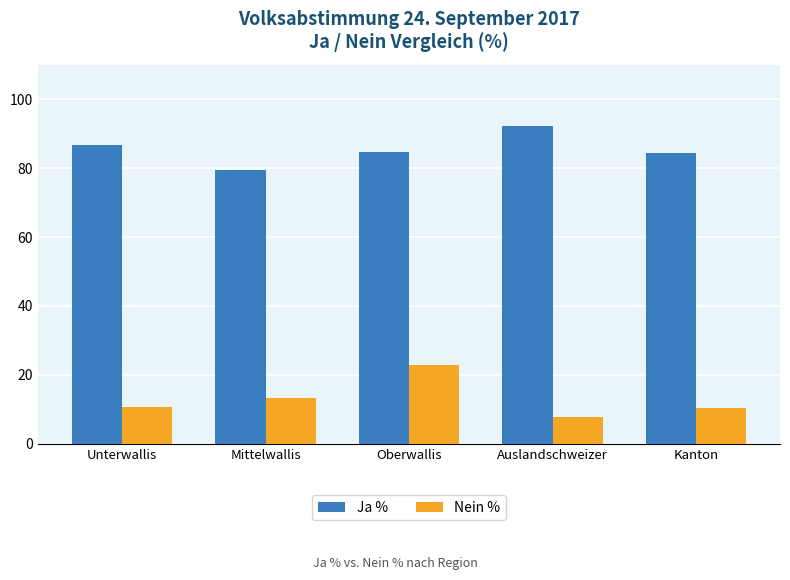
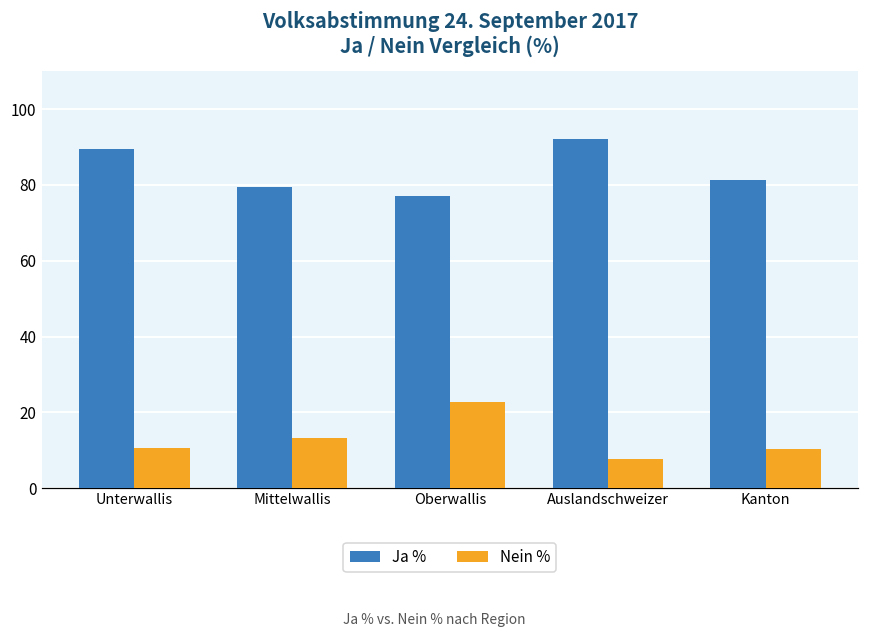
  {
    "Ja %": {
-     "Unterwallis": 87,
+     "Unterwallis": 90,
      "Mittelwallis": 79,
-     "Oberwallis": 85,
+     "Oberwallis": 77,
      "Auslandschweizer": 92,
-     "Kanton": 84
+     "Kanton": 81
    },
    "Nein %": {
      "Unterwallis": 11,
      "Mittelwallis": 13,
      "Oberwallis": 23,
      "Auslandschweizer": 8,
      "Kanton": 10
    }
  }
